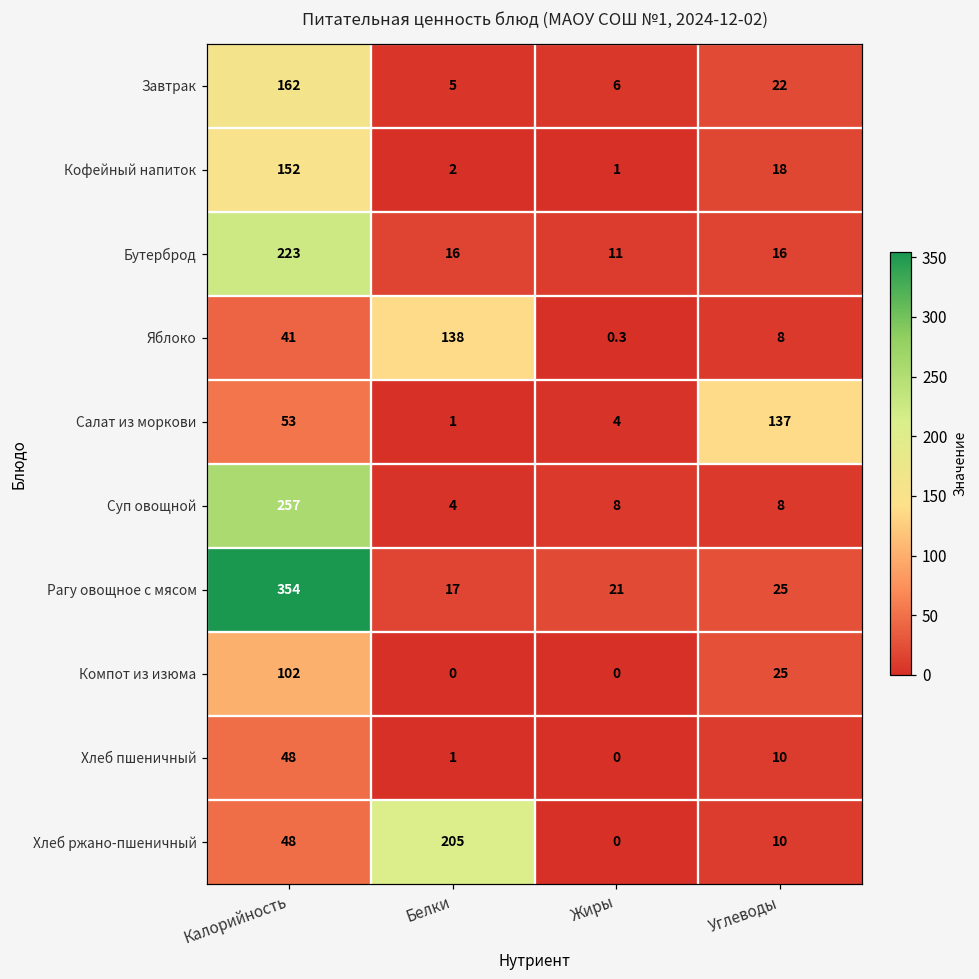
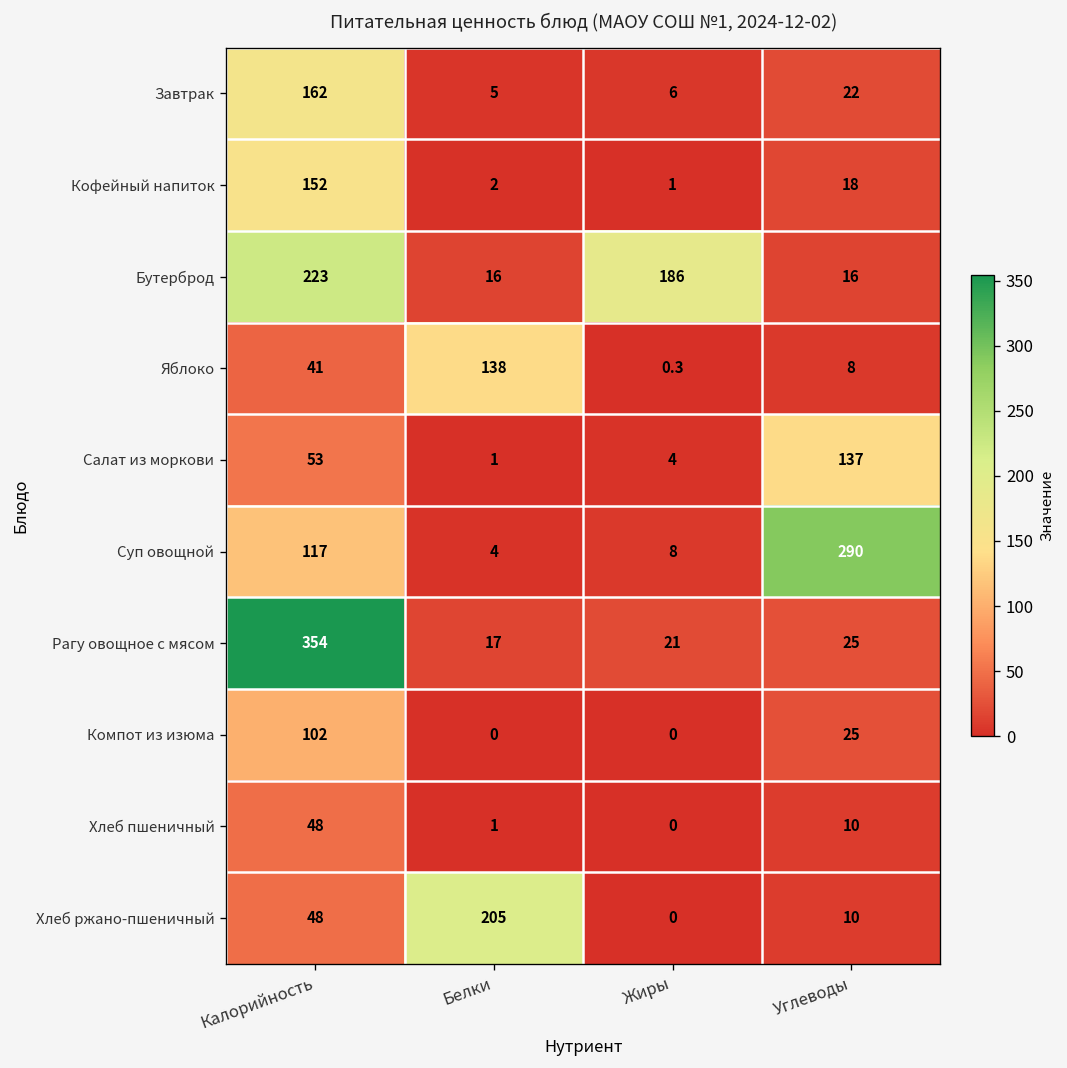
  {
    "Завтрак": {
      "Калорийность": 162,
      "Белки": 5,
      "Жиры": 6,
      "Углеводы": 22
    },
    "Кофейный напиток": {
      "Калорийность": 152,
      "Белки": 2,
      "Жиры": 1,
      "Углеводы": 18
    },
    "Бутерброд": {
      "Калорийность": 223,
      "Белки": 16,
-     "Жиры": 11,
+     "Жиры": 186,
      "Углеводы": 16
    },
    "Яблоко": {
      "Калорийность": 41,
      "Белки": 138,
      "Жиры": 0.3,
      "Углеводы": 8
    },
    "Салат из моркови": {
      "Калорийность": 53,
      "Белки": 1,
      "Жиры": 4,
      "Углеводы": 137
    },
    "Суп овощной": {
-     "Калорийность": 257,
+     "Калорийность": 117,
      "Белки": 4,
      "Жиры": 8,
-     "Углеводы": 8
+     "Углеводы": 290
    },
    "Рагу овощное с мясом": {
      "Калорийность": 354,
      "Белки": 17,
      "Жиры": 21,
      "Углеводы": 25
    },
    "Компот из изюма": {
      "Калорийность": 102,
      "Белки": 0,
      "Жиры": 0,
      "Углеводы": 25
    },
    "Хлеб пшеничный": {
      "Калорийность": 48,
      "Белки": 1,
      "Жиры": 0,
      "Углеводы": 10
    },
    "Хлеб ржано-пшеничный": {
      "Калорийность": 48,
      "Белки": 205,
      "Жиры": 0,
      "Углеводы": 10
    }
  }
